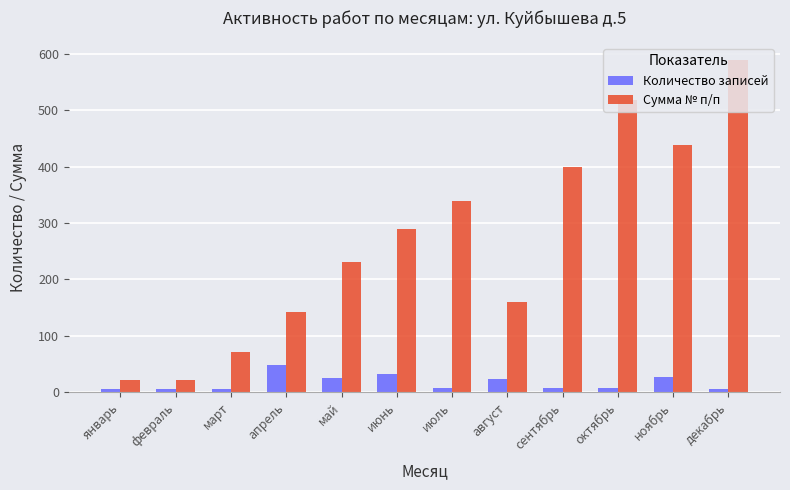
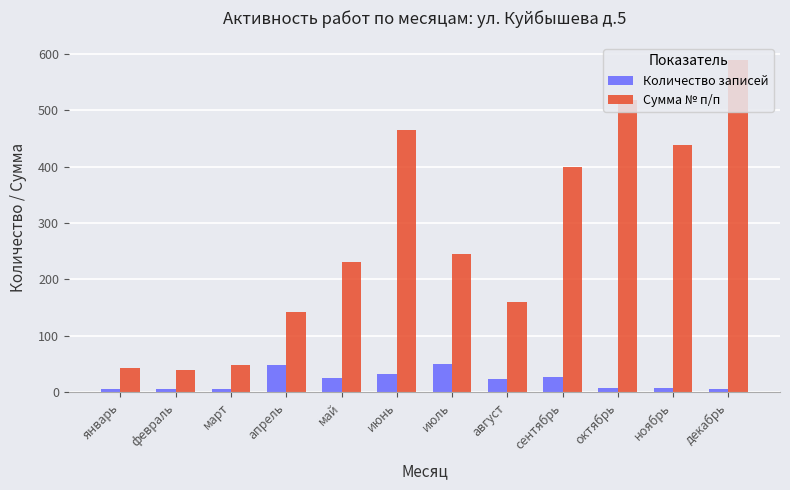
  {
    "Количество записей": {
      "январь": 10,
      "февраль": 10,
      "март": 10,
      "апрель": 50,
      "май": 30,
      "июнь": 30,
-     "июль": 10,
+     "июль": 50,
      "август": 20,
-     "сентябрь": 10,
+     "сентябрь": 30,
      "октябрь": 10,
-     "ноябрь": 30,
+     "ноябрь": 10,
      "декабрь": 10
    },
    "Сумма № п/п": {
-     "январь": 20,
-     "февраль": 20,
-     "март": 70,
+     "январь": 40,
+     "февраль": 40,
+     "март": 50,
      "апрель": 140,
      "май": 230,
-     "июнь": 290,
-     "июль": 340,
+     "июнь": 470,
+     "июль": 250,
      "август": 160,
      "сентябрь": 400,
      "ноябрь": 440
    }
  }
